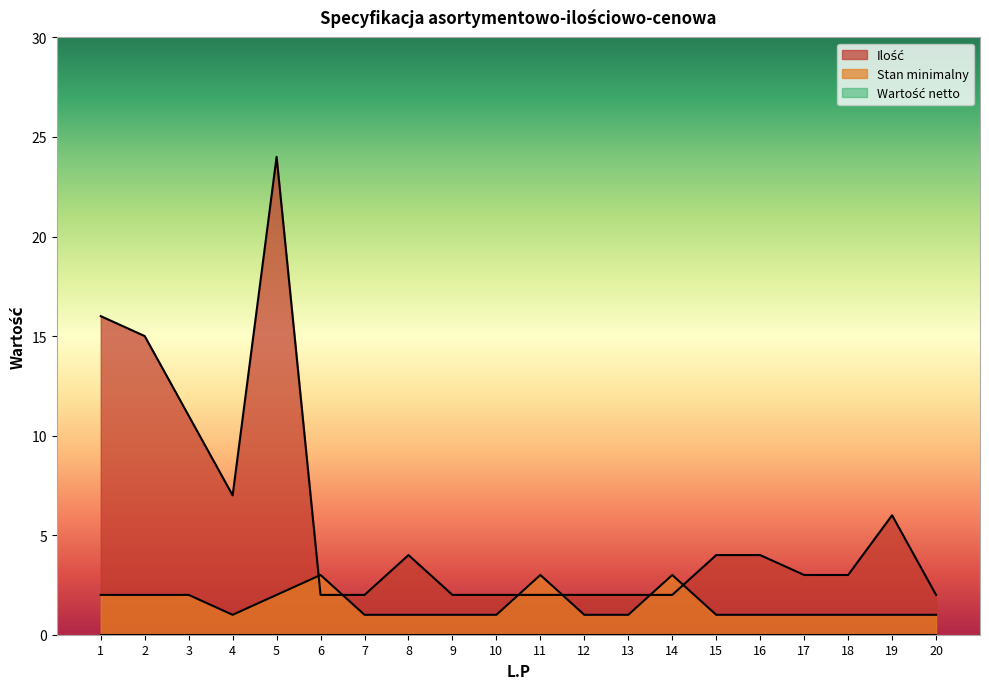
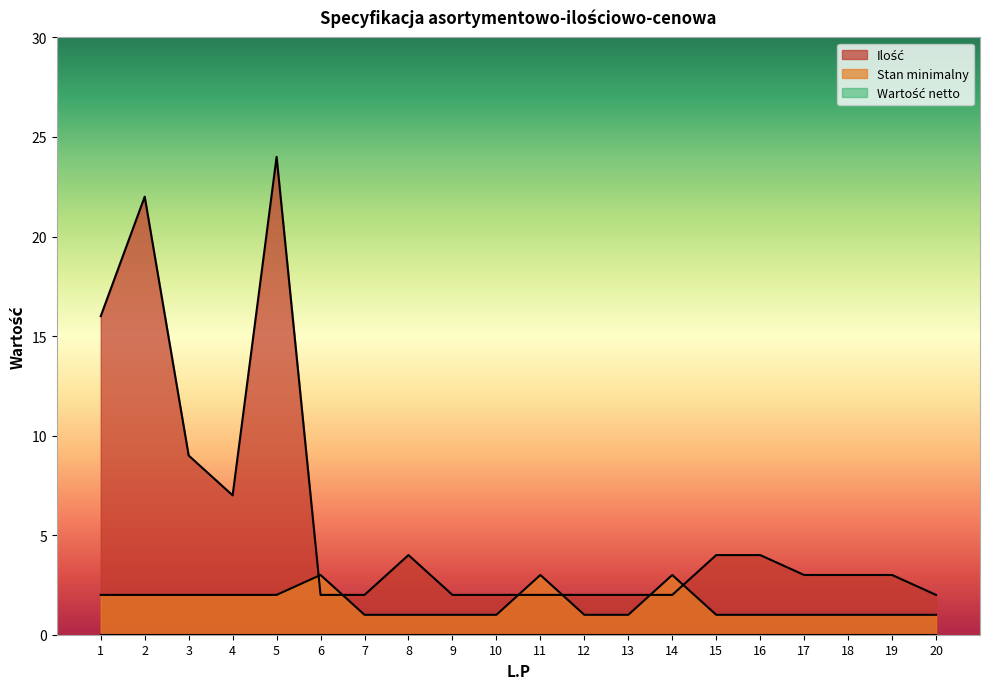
  {
    "Ilość": {
      "1": 16,
-     "2": 15,
-     "3": 11,
+     "2": 22,
+     "3": 9,
      "4": 7,
      "5": 24,
      "6": 2,
      "7": 2,
      "8": 4,
      "9": 2,
      "10": 2,
      "11": 2,
      "12": 2,
      "13": 2,
      "14": 2,
      "15": 4,
      "16": 4,
      "17": 3,
      "18": 3,
-     "19": 6,
+     "19": 3,
      "20": 2
    },
    "Stan minimalny": {
      "1": 2,
      "2": 2,
      "3": 2,
-     "4": 1,
+     "4": 2,
      "5": 2,
      "6": 3,
      "7": 1,
      "8": 1,
      "9": 1,
      "10": 1,
      "11": 3,
      "12": 1,
      "13": 1,
      "14": 3,
      "15": 1,
      "16": 1,
      "17": 1,
      "18": 1,
      "19": 1,
      "20": 1
    },
    "Wartość netto": {
      "1": 0,
      "2": 0,
      "3": 0,
      "4": 0,
      "5": 0,
      "6": 0,
      "7": 0,
      "8": 0,
      "9": 0,
      "10": 0,
      "11": 0,
      "12": 0,
      "13": 0,
      "14": 0,
      "15": 0,
      "16": 0,
      "17": 0,
      "18": 0,
      "19": 0,
      "20": 0
    }
  }
